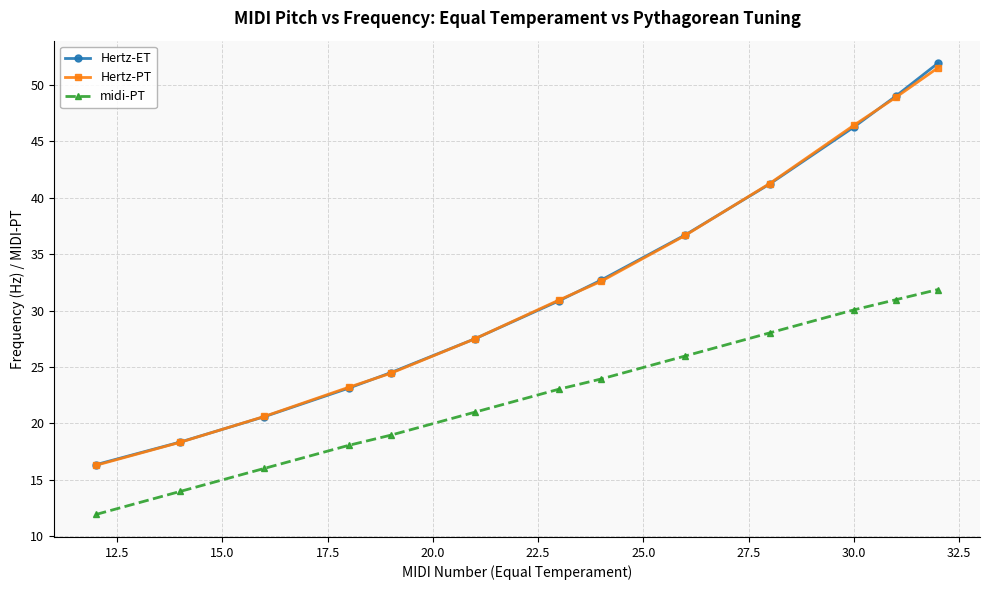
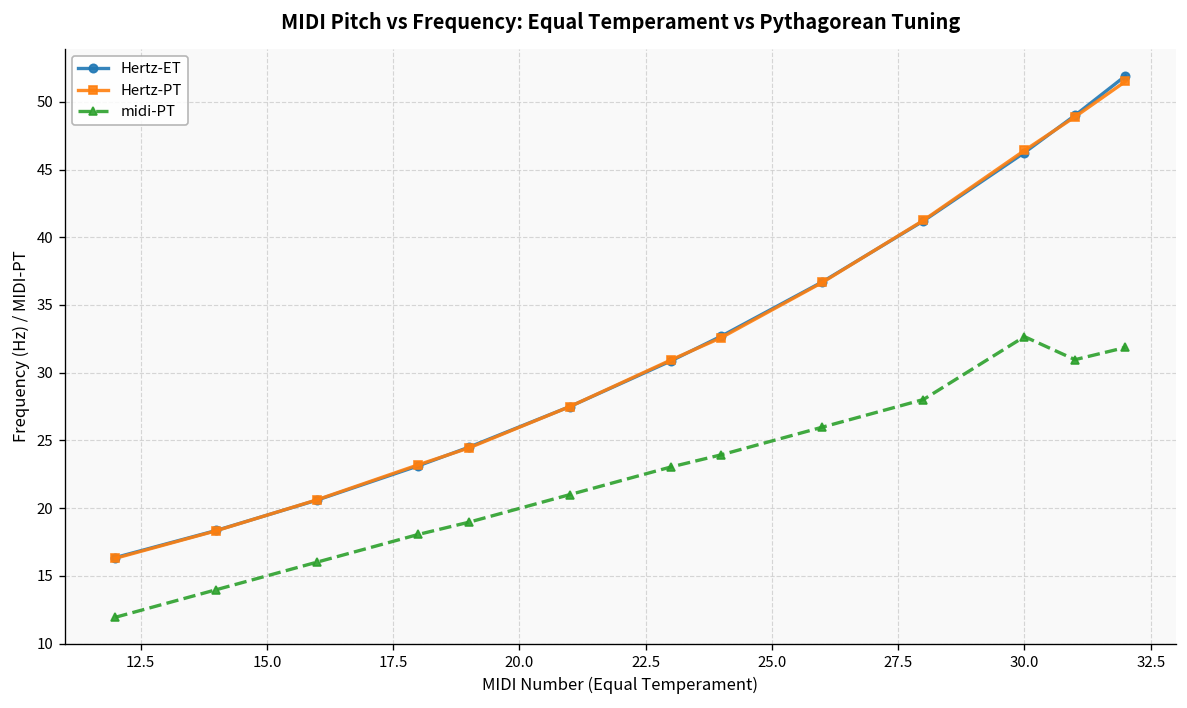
  {
    "midi-PT": {
-     "30.0": 30.1
+     "30.0": 32.7
    }
  }
